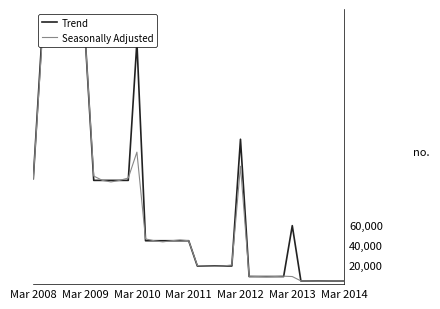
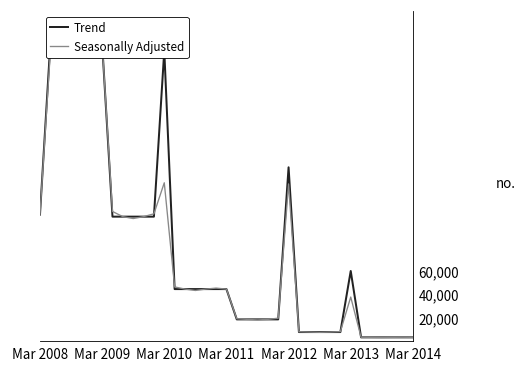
  {
    "Trend": {
      "Mar 2012": "150,000",
      "Mar 2013": "60,000"
    },
    "Seasonally Adjusted": {
      "Mar 2010": "130,000",
-     "Mar 2012": "120,000",
-     "Mar 2013": "10,000"
+     "Mar 2012": "130,000",
+     "Mar 2013": "40,000"
    }
  }
